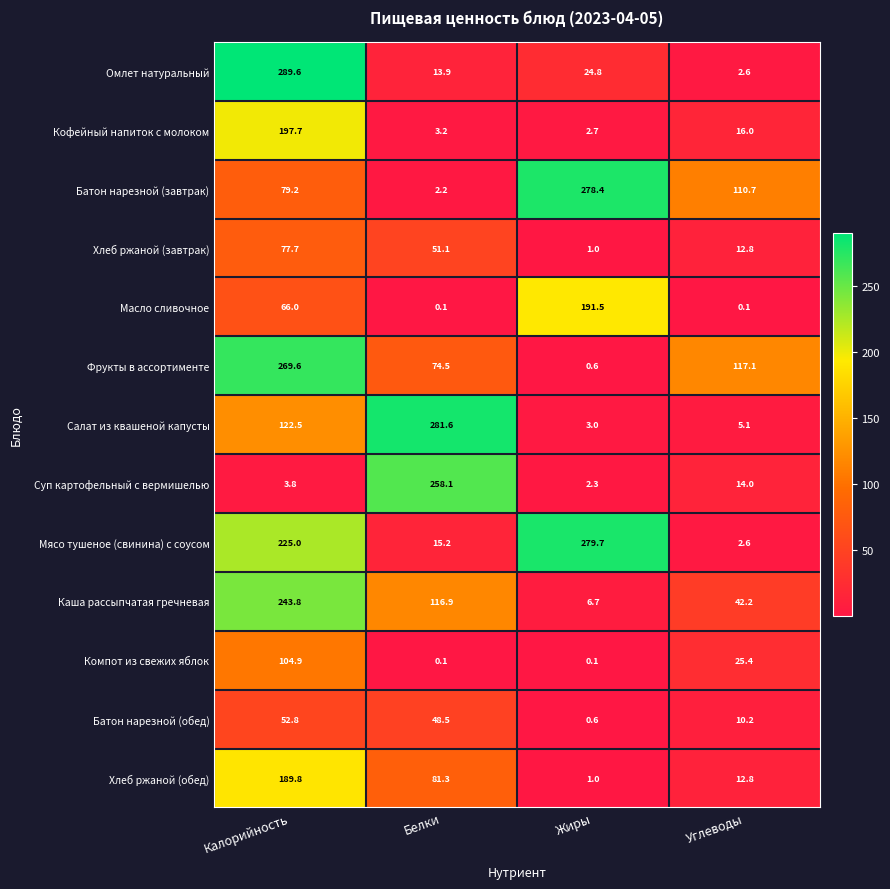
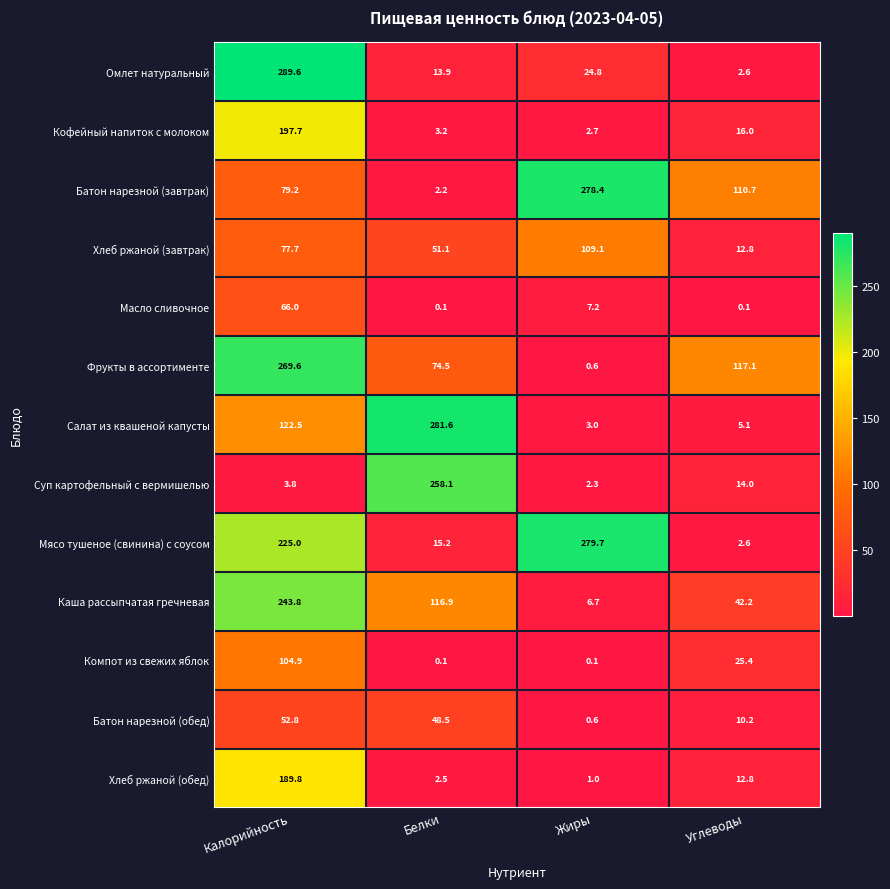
  {
    "Омлет натуральный": {
      "Калорийность": 289.6,
      "Белки": 13.9,
      "Жиры": 24.8,
      "Углеводы": 2.6
    },
    "Кофейный напиток с молоком": {
      "Калорийность": 197.7,
      "Белки": 3.2,
      "Жиры": 2.7,
      "Углеводы": 16.0
    },
    "Батон нарезной (завтрак)": {
      "Калорийность": 79.2,
      "Белки": 2.2,
      "Жиры": 278.4,
      "Углеводы": 110.7
    },
    "Хлеб ржаной (завтрак)": {
      "Калорийность": 77.7,
      "Белки": 51.1,
-     "Жиры": 1.0,
+     "Жиры": 109.1,
      "Углеводы": 12.8
    },
    "Масло сливочное": {
      "Калорийность": 66.0,
      "Белки": 0.1,
-     "Жиры": 191.5,
+     "Жиры": 7.2,
      "Углеводы": 0.1
    },
    "Фрукты в ассортименте": {
      "Калорийность": 269.6,
      "Белки": 74.5,
      "Жиры": 0.6,
      "Углеводы": 117.1
    },
    "Салат из квашеной капусты": {
      "Калорийность": 122.5,
      "Белки": 281.6,
      "Жиры": 3.0,
      "Углеводы": 5.1
    },
    "Суп картофельный с вермишелью": {
      "Калорийность": 3.8,
      "Белки": 258.1,
      "Жиры": 2.3,
      "Углеводы": 14.0
    },
    "Мясо тушеное (свинина) с соусом": {
      "Калорийность": 225.0,
      "Белки": 15.2,
      "Жиры": 279.7,
      "Углеводы": 2.6
    },
    "Каша рассыпчатая гречневая": {
      "Калорийность": 243.8,
      "Белки": 116.9,
      "Жиры": 6.7,
      "Углеводы": 42.2
    },
    "Компот из свежих яблок": {
      "Калорийность": 104.9,
      "Белки": 0.1,
      "Жиры": 0.1,
      "Углеводы": 25.4
    },
    "Батон нарезной (обед)": {
      "Калорийность": 52.8,
      "Белки": 48.5,
      "Жиры": 0.6,
      "Углеводы": 10.2
    },
    "Хлеб ржаной (обед)": {
      "Калорийность": 189.8,
-     "Белки": 81.3,
+     "Белки": 2.5,
      "Жиры": 1.0,
      "Углеводы": 12.8
    }
  }
